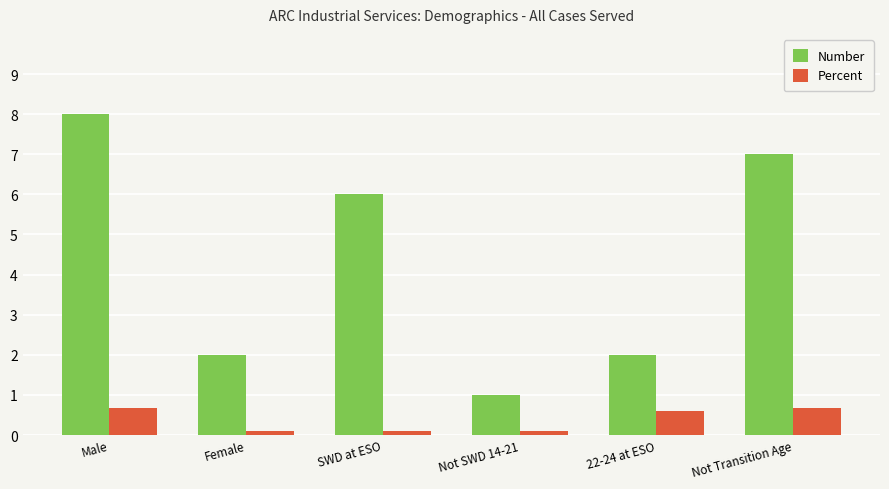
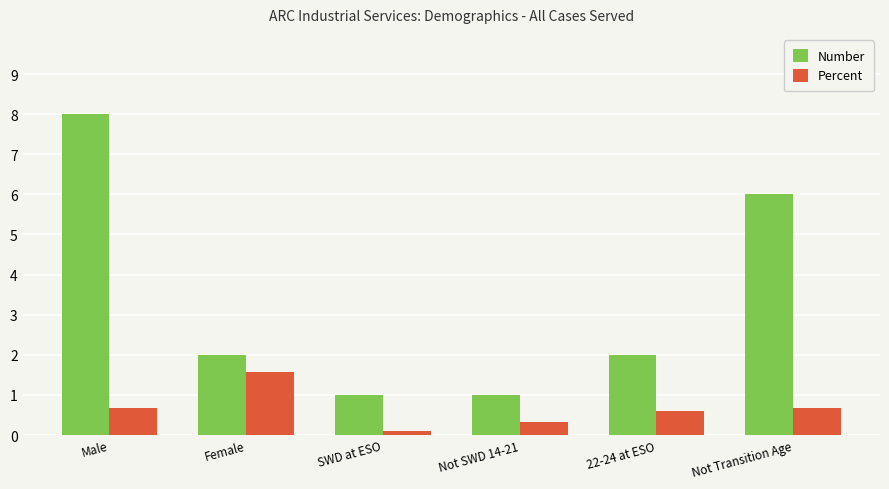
  {
    "Number": {
      "Male": 8,
      "Female": 2,
-     "SWD at ESO": 6,
+     "SWD at ESO": 1,
      "Not SWD 14-21": 1,
      "22-24 at ESO": 2,
-     "Not Transition Age": 7
+     "Not Transition Age": 6
    },
    "Percent": {
      "Male": 0.7,
-     "Female": 0.1,
+     "Female": 1.6,
      "SWD at ESO": 0.1,
-     "Not SWD 14-21": 0.1,
+     "Not SWD 14-21": 0.3,
      "22-24 at ESO": 0.6,
      "Not Transition Age": 0.7
    }
  }
